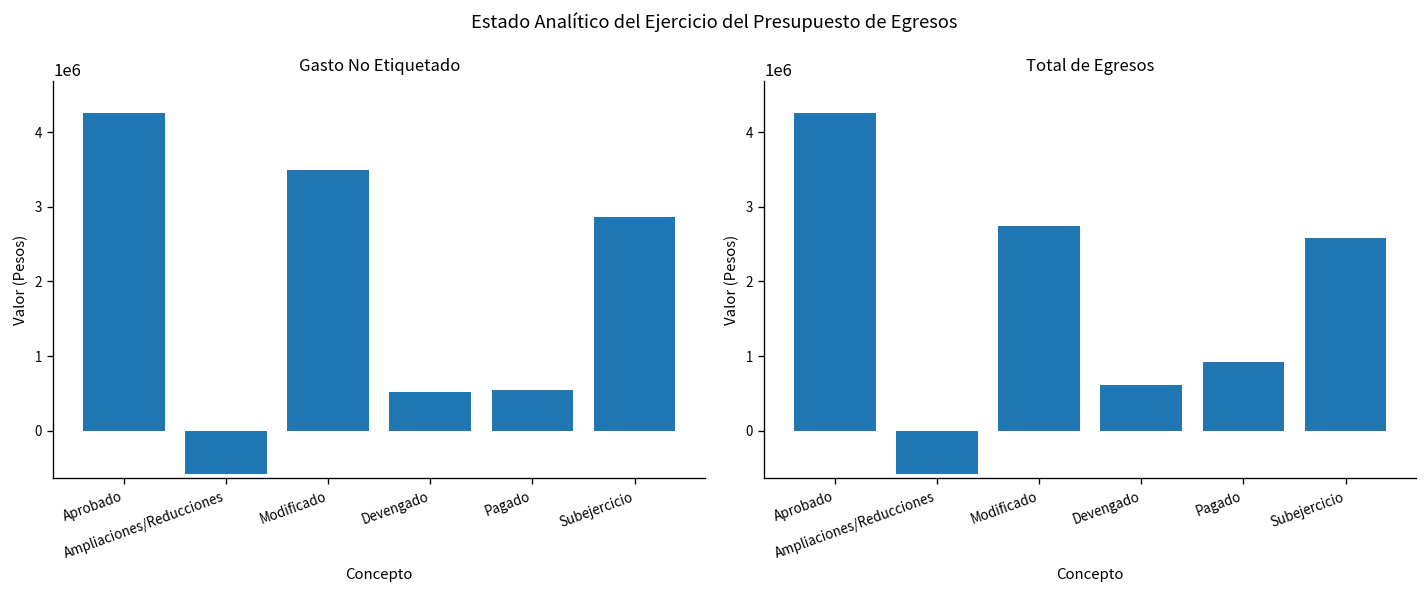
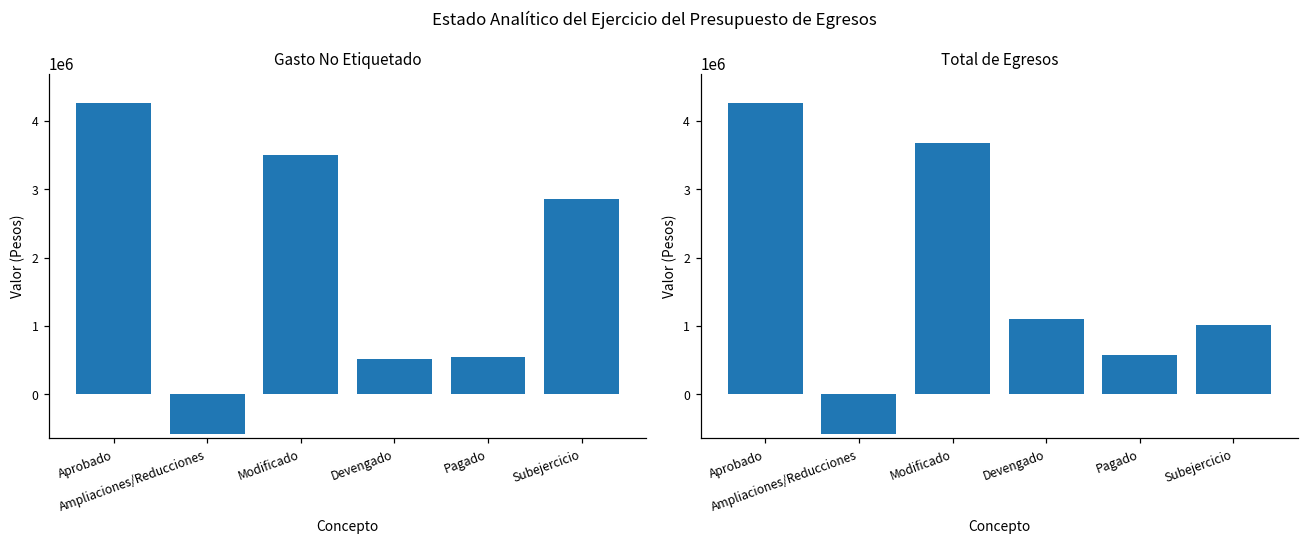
  {
    "Gasto No Etiquetado": {
      "Aprobado": 4300000,
      "Ampliaciones/Reducciones": -600000,
      "Modificado": 3500000,
      "Devengado": 500000,
      "Pagado": 500000,
      "Subejercicio": 2900000
    },
    "Total de Egresos": {
      "Aprobado": 4300000,
      "Ampliaciones/Reducciones": -600000,
-     "Modificado": 2700000,
-     "Devengado": 600000,
-     "Pagado": 900000,
-     "Subejercicio": 2600000
+     "Modificado": 3700000,
+     "Devengado": 1100000,
+     "Pagado": 600000,
+     "Subejercicio": 1000000
    }
  }
